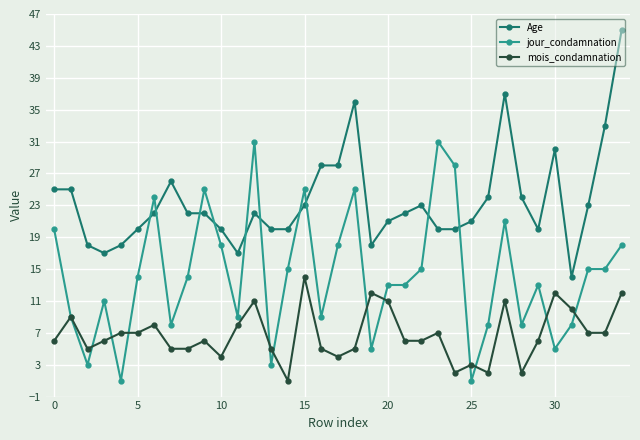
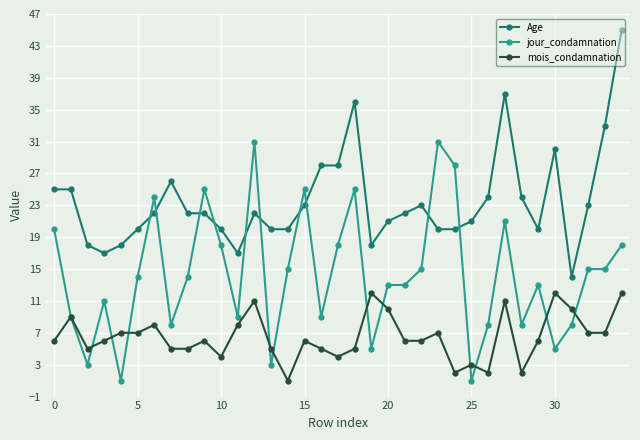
  {
    "mois_condamnation": {
      "0": 6,
      "5": 7,
      "10": 4,
-     "15": 14,
-     "20": 11,
+     "15": 6,
+     "20": 10,
      "25": 3,
      "30": 12
    }
  }
